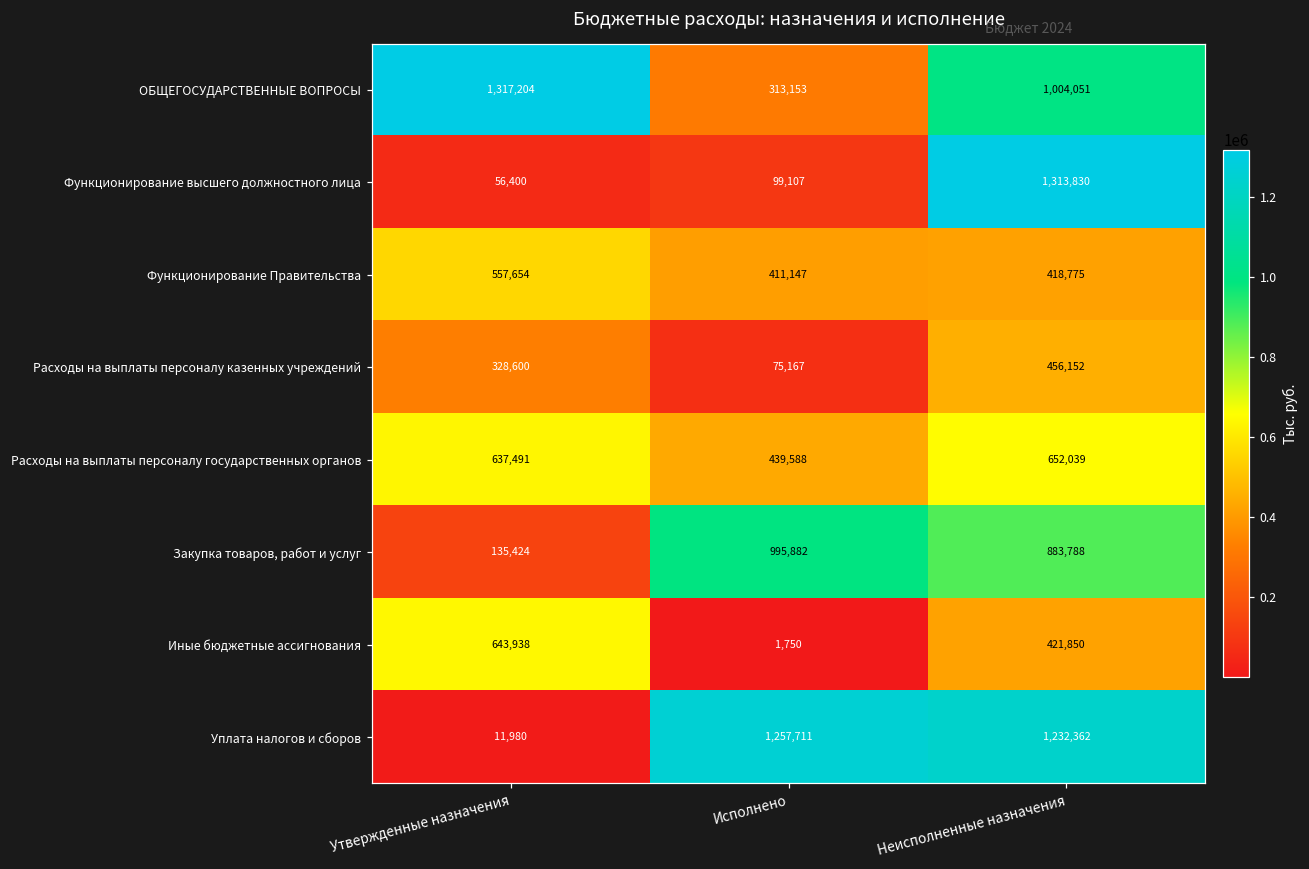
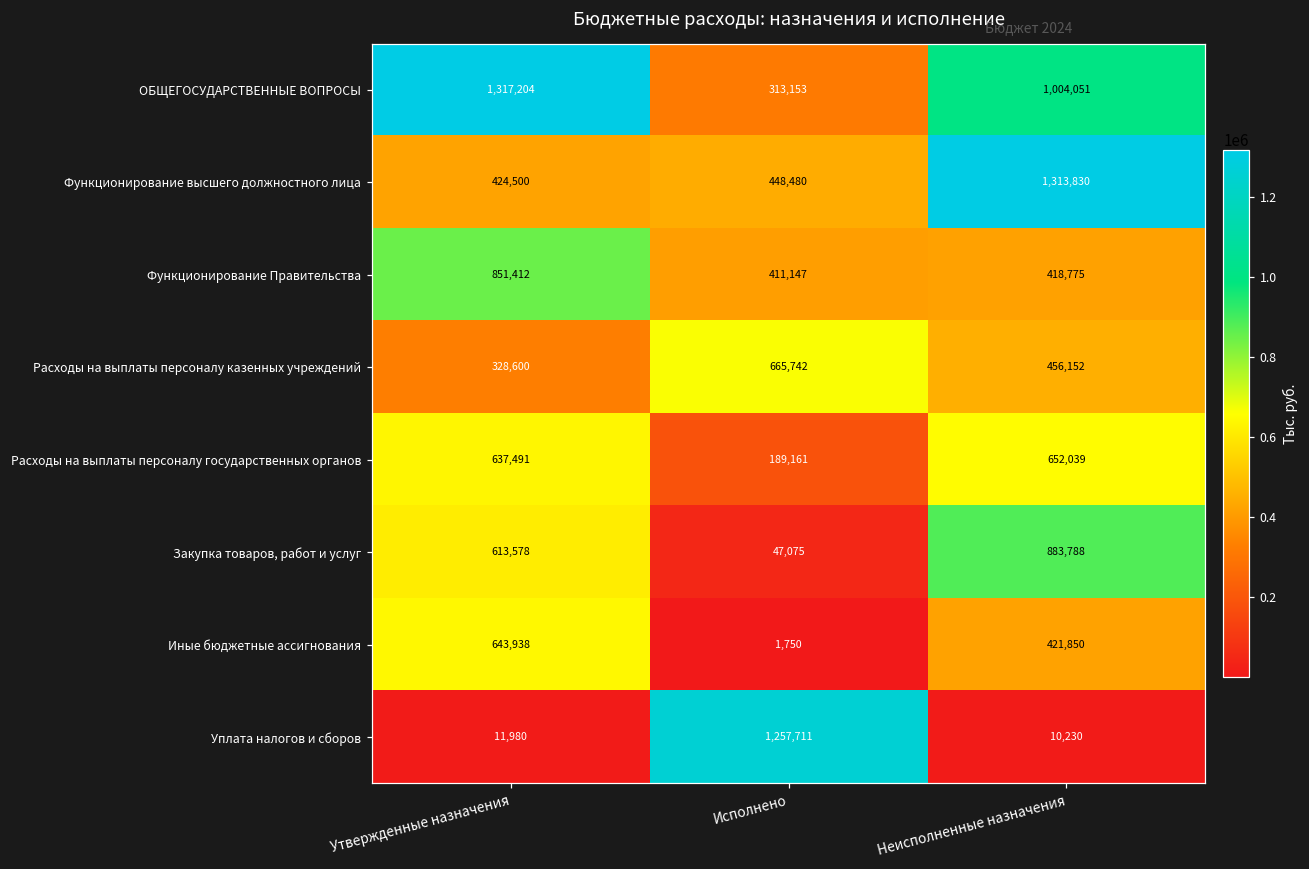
  {
    "ОБЩЕГОСУДАРСТВЕННЫЕ ВОПРОСЫ": {
      "Утвержденные назначения": "1,317,204",
      "Исполнено": "313,153",
      "Неисполненные назначения": "1,004,051"
    },
    "Функционирование высшего должностного лица": {
-     "Утвержденные назначения": "56,400",
-     "Исполнено": "99,107",
+     "Утвержденные назначения": "424,500",
+     "Исполнено": "448,480",
      "Неисполненные назначения": "1,313,830"
    },
    "Функционирование Правительства": {
-     "Утвержденные назначения": "557,654",
+     "Утвержденные назначения": "851,412",
      "Исполнено": "411,147",
      "Неисполненные назначения": "418,775"
    },
    "Расходы на выплаты персоналу казенных учреждений": {
      "Утвержденные назначения": "328,600",
-     "Исполнено": "75,167",
+     "Исполнено": "665,742",
      "Неисполненные назначения": "456,152"
    },
    "Расходы на выплаты персоналу государственных органов": {
      "Утвержденные назначения": "637,491",
-     "Исполнено": "439,588",
+     "Исполнено": "189,161",
      "Неисполненные назначения": "652,039"
    },
    "Закупка товаров, работ и услуг": {
-     "Утвержденные назначения": "135,424",
-     "Исполнено": "995,882",
+     "Утвержденные назначения": "613,578",
+     "Исполнено": "47,075",
      "Неисполненные назначения": "883,788"
    },
    "Иные бюджетные ассигнования": {
      "Утвержденные назначения": "643,938",
      "Исполнено": "1,750",
      "Неисполненные назначения": "421,850"
    },
    "Уплата налогов и сборов": {
      "Утвержденные назначения": "11,980",
      "Исполнено": "1,257,711",
-     "Неисполненные назначения": "1,232,362"
+     "Неисполненные назначения": "10,230"
    }
  }
